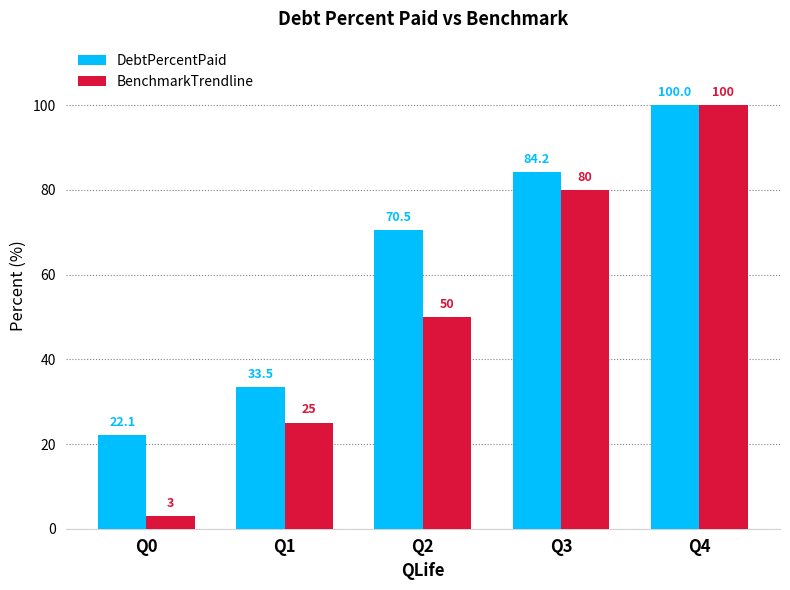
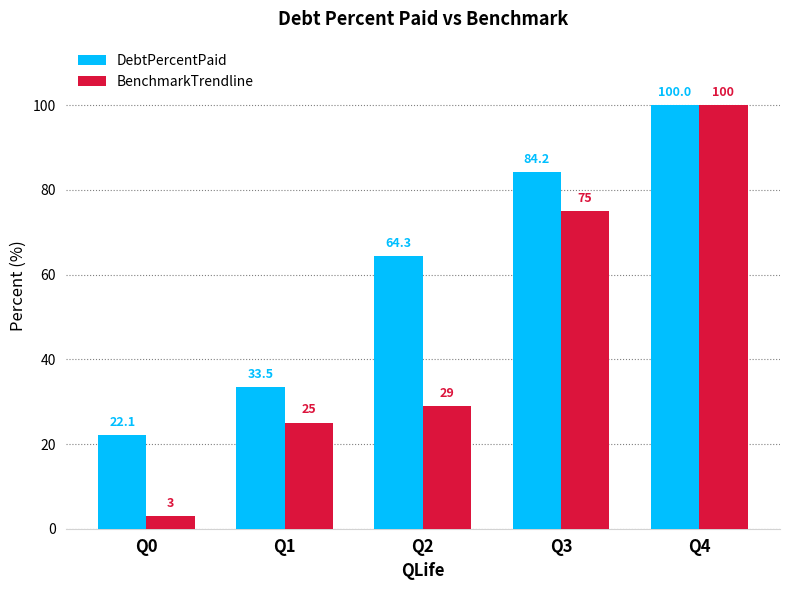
  {
    "DebtPercentPaid": {
      "Q0": 22.1,
      "Q1": 33.5,
-     "Q2": 70.5,
+     "Q2": 64.3,
      "Q3": 84.2,
      "Q4": 100.0
    },
    "BenchmarkTrendline": {
      "Q0": 3,
      "Q1": 25,
-     "Q2": 50,
-     "Q3": 80,
+     "Q2": 29,
+     "Q3": 75,
      "Q4": 100
    }
  }
